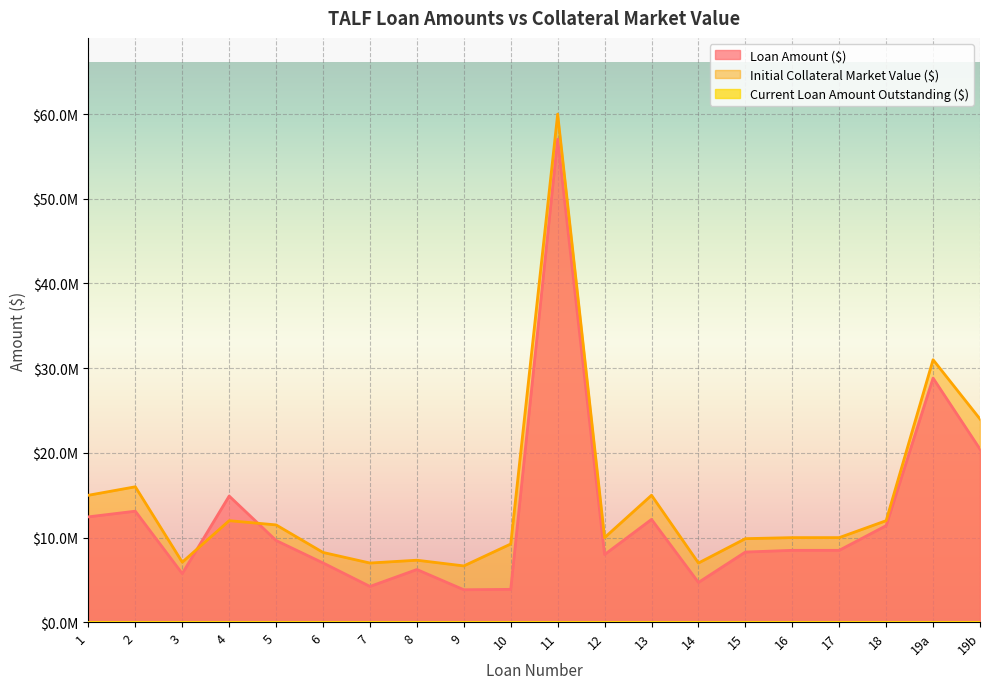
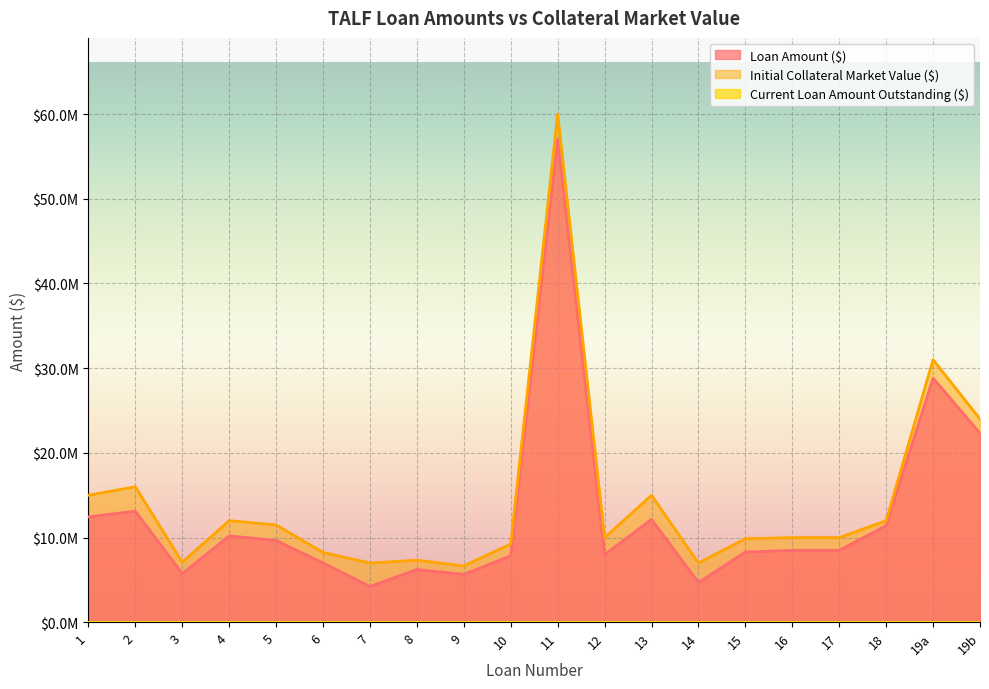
  {
    "Loan Amount ($)": {
      "1": "$12000000",
      "2": "$13000000",
      "3": "$6000000",
-     "4": "$15000000",
+     "4": "$10000000",
      "5": "$10000000",
      "6": "$7000000",
      "7": "$4000000",
      "8": "$6000000",
-     "9": "$4000000",
-     "10": "$4000000",
+     "9": "$6000000",
+     "10": "$8000000",
      "11": "$57000000",
      "12": "$8000000",
      "13": "$12000000",
      "14": "$5000000",
      "15": "$8000000",
      "16": "$9000000",
      "17": "$9000000",
      "18": "$11000000",
      "19a": "$29000000",
-     "19b": "$20000000"
+     "19b": "$22000000"
    }
  }
